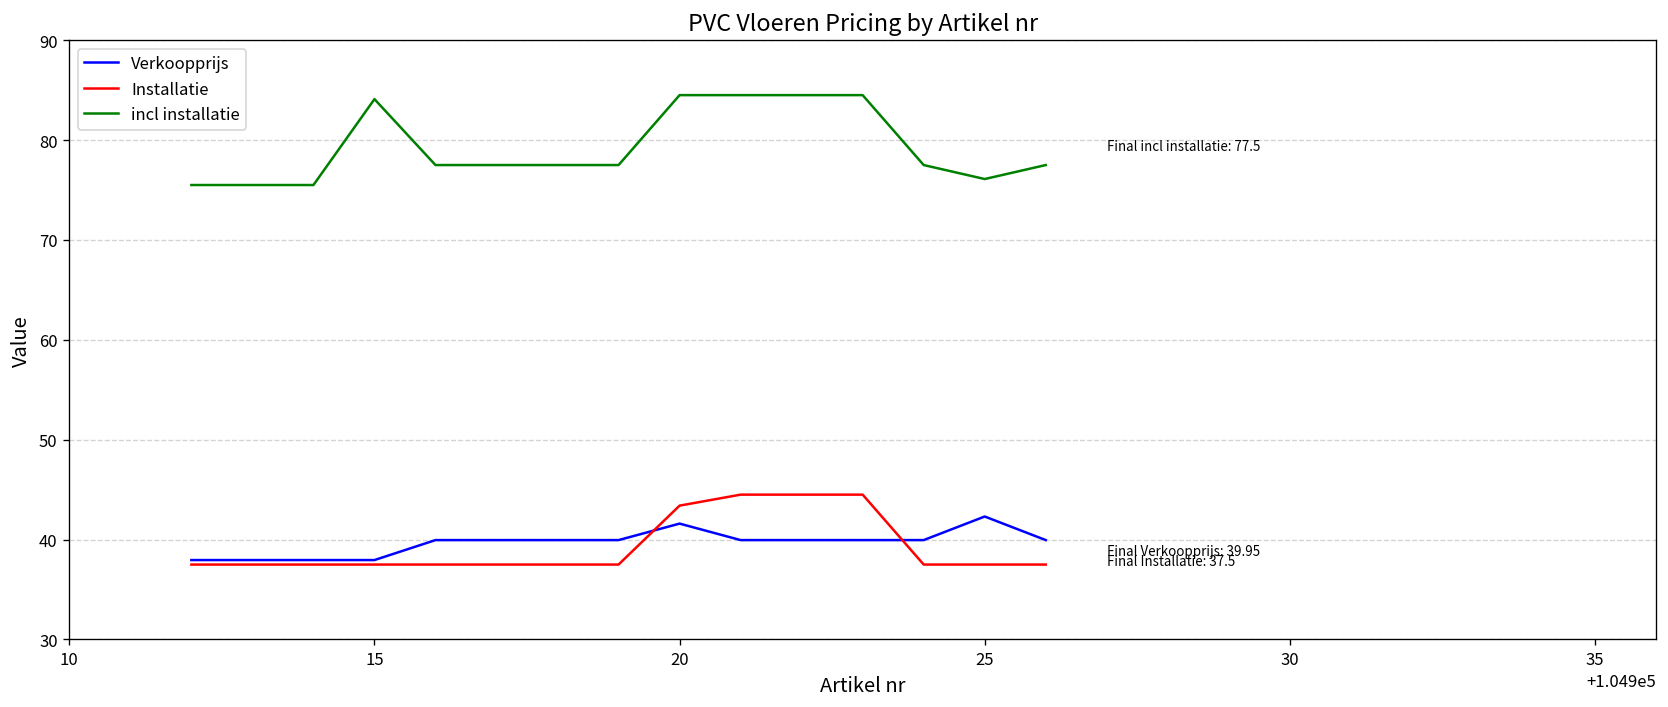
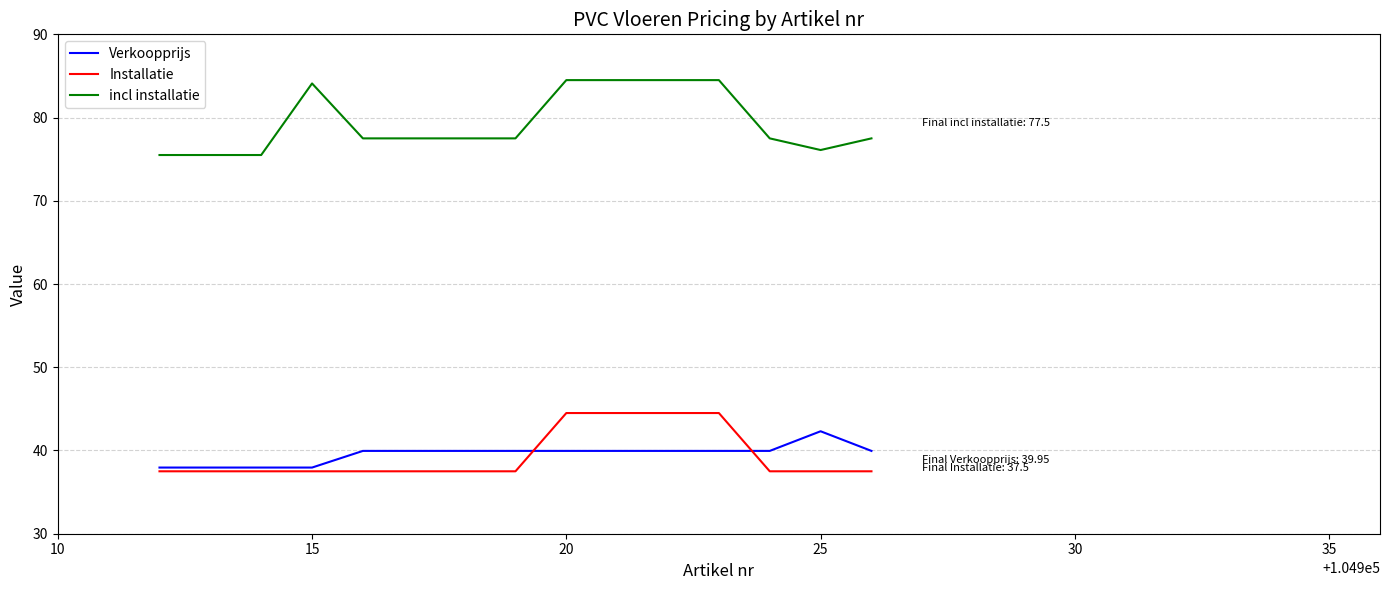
  {
    "Verkoopprijs": {
      "15": 38,
-     "20": 42,
+     "20": 40,
      "25": 42
    },
    "Installatie": {
      "15": 38,
-     "20": 43,
+     "20": 45,
      "25": 38
    },
    "incl installatie": {
      "15": 84,
      "20": 85,
      "25": 76
    }
  }
